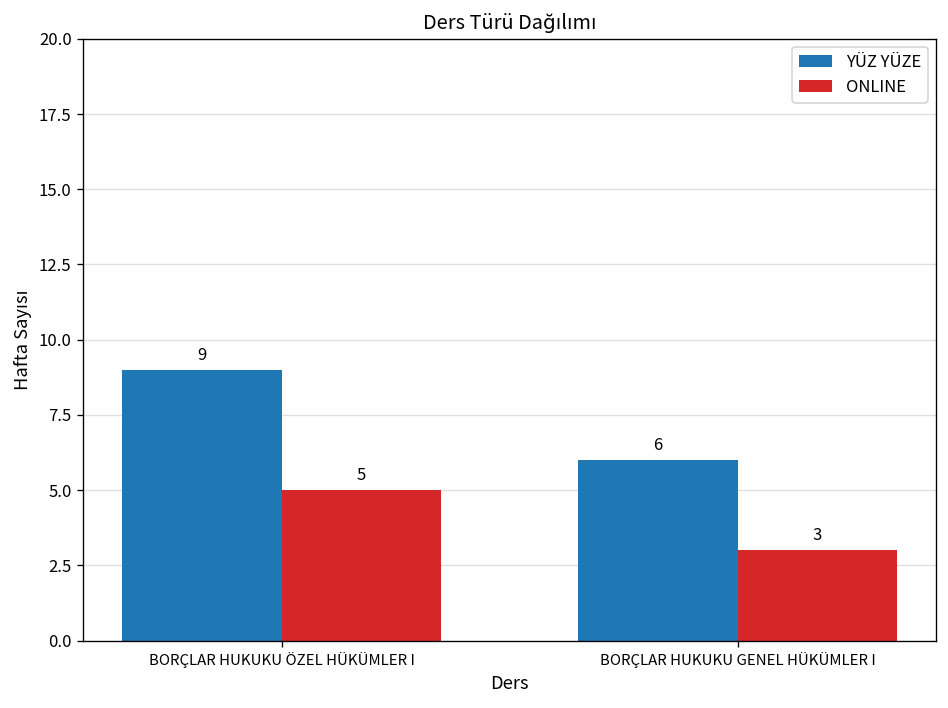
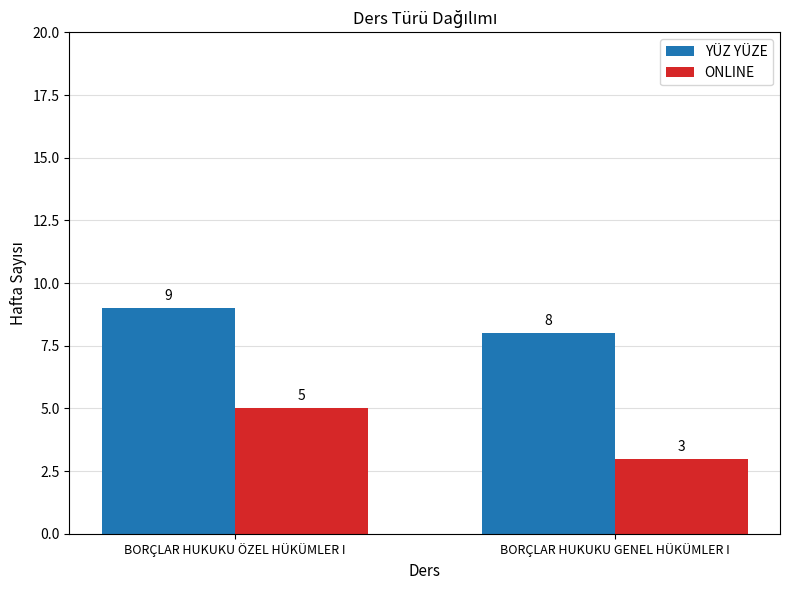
  {
    "YÜZ YÜZE": {
      "BORÇLAR HUKUKU ÖZEL HÜKÜMLER I": 9,
-     "BORÇLAR HUKUKU GENEL HÜKÜMLER I": 6
+     "BORÇLAR HUKUKU GENEL HÜKÜMLER I": 8
    },
    "ONLINE": {
      "BORÇLAR HUKUKU ÖZEL HÜKÜMLER I": 5,
      "BORÇLAR HUKUKU GENEL HÜKÜMLER I": 3
    }
  }
